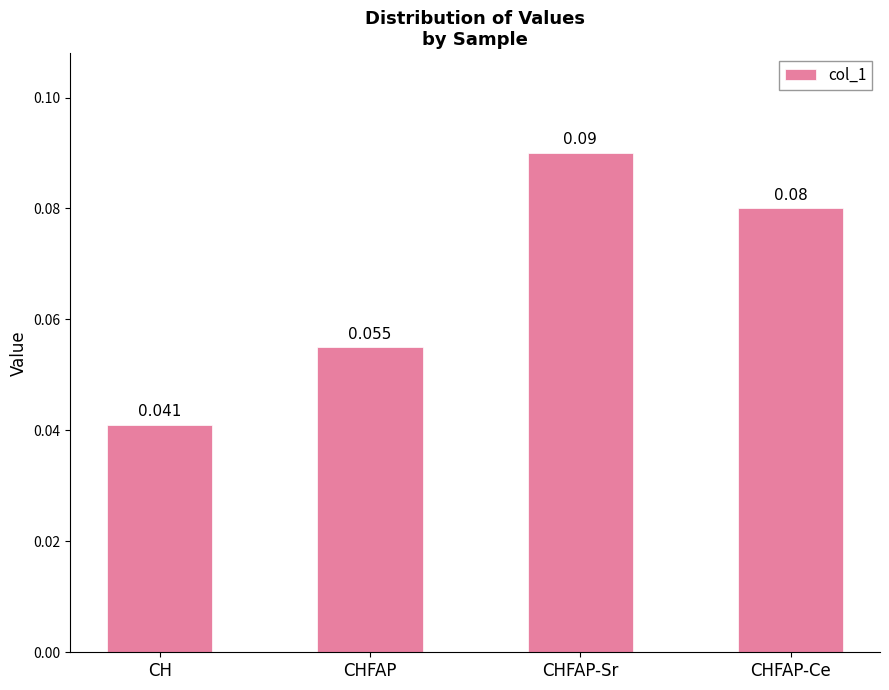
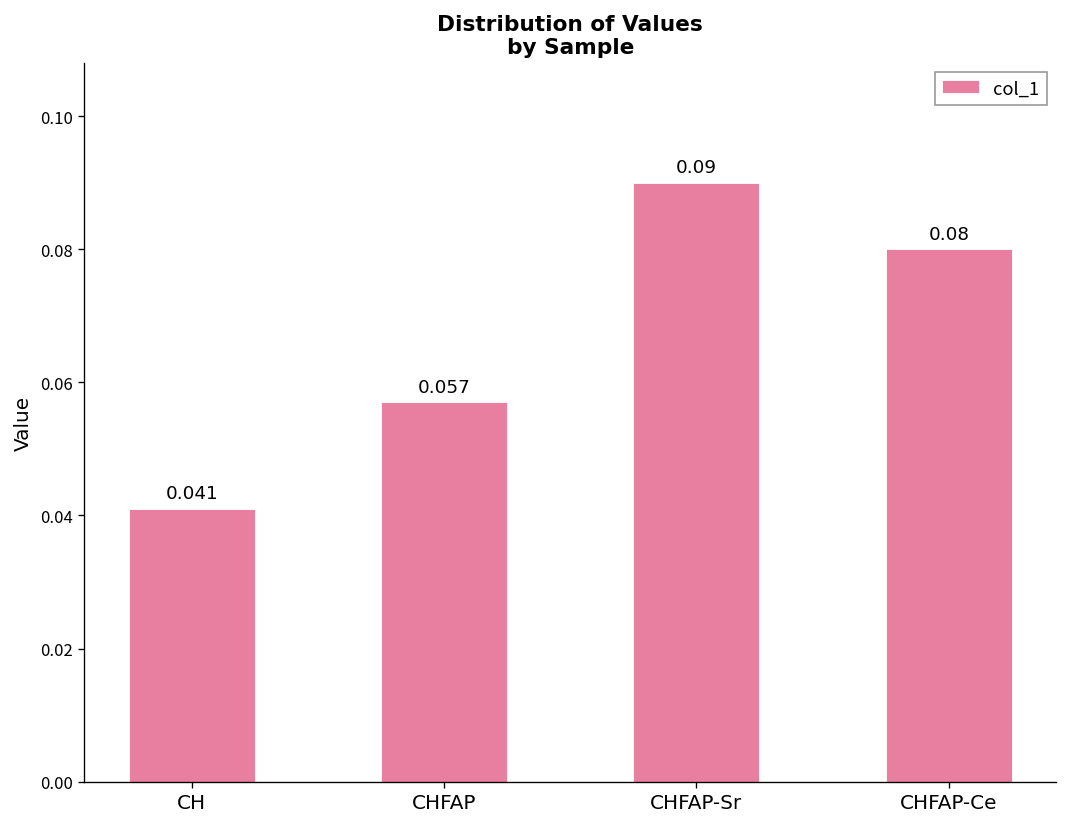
  {
    "CH": 0.041,
-   "CHFAP": 0.055,
+   "CHFAP": 0.057,
    "CHFAP-Sr": 0.09,
    "CHFAP-Ce": 0.08
  }
